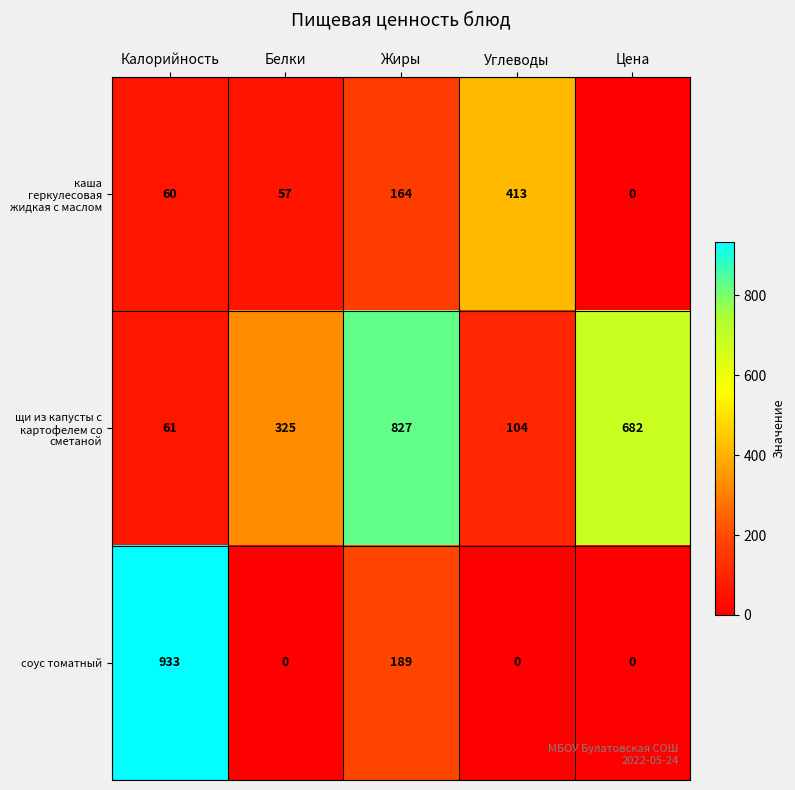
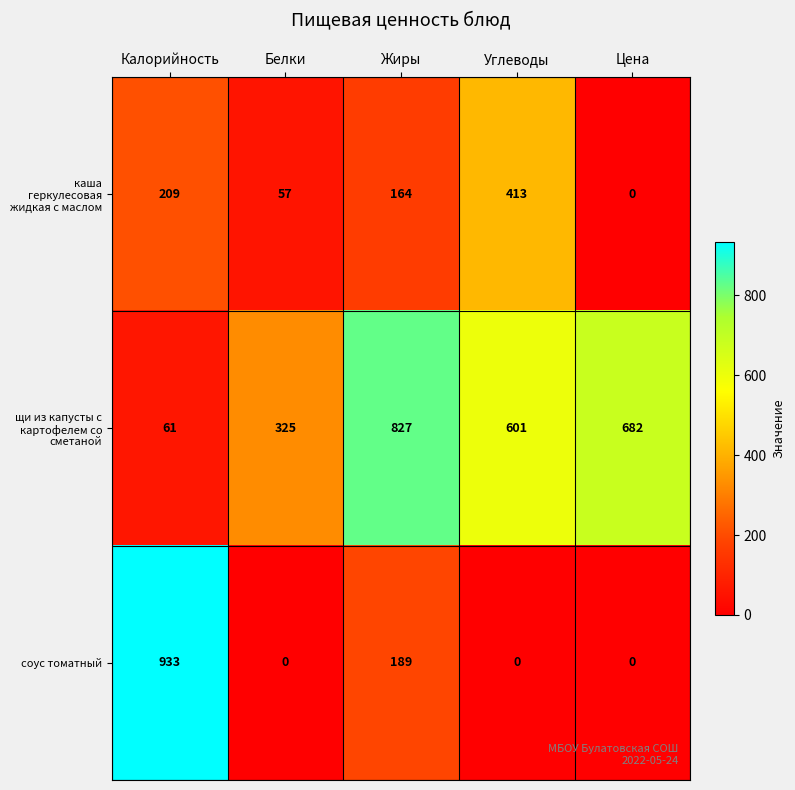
  {
    "каша геркулесовая жидкая с маслом": {
-     "Калорийность": 60,
+     "Калорийность": 209,
      "Белки": 57,
      "Жиры": 164,
      "Углеводы": 413,
      "Цена": 0
    },
    "щи из капусты с картофелем со сметаной": {
      "Калорийность": 61,
      "Белки": 325,
      "Жиры": 827,
-     "Углеводы": 104,
+     "Углеводы": 601,
      "Цена": 682
    },
    "соус томатный": {
      "Калорийность": 933,
      "Белки": 0,
      "Жиры": 189,
      "Углеводы": 0
    }
  }
